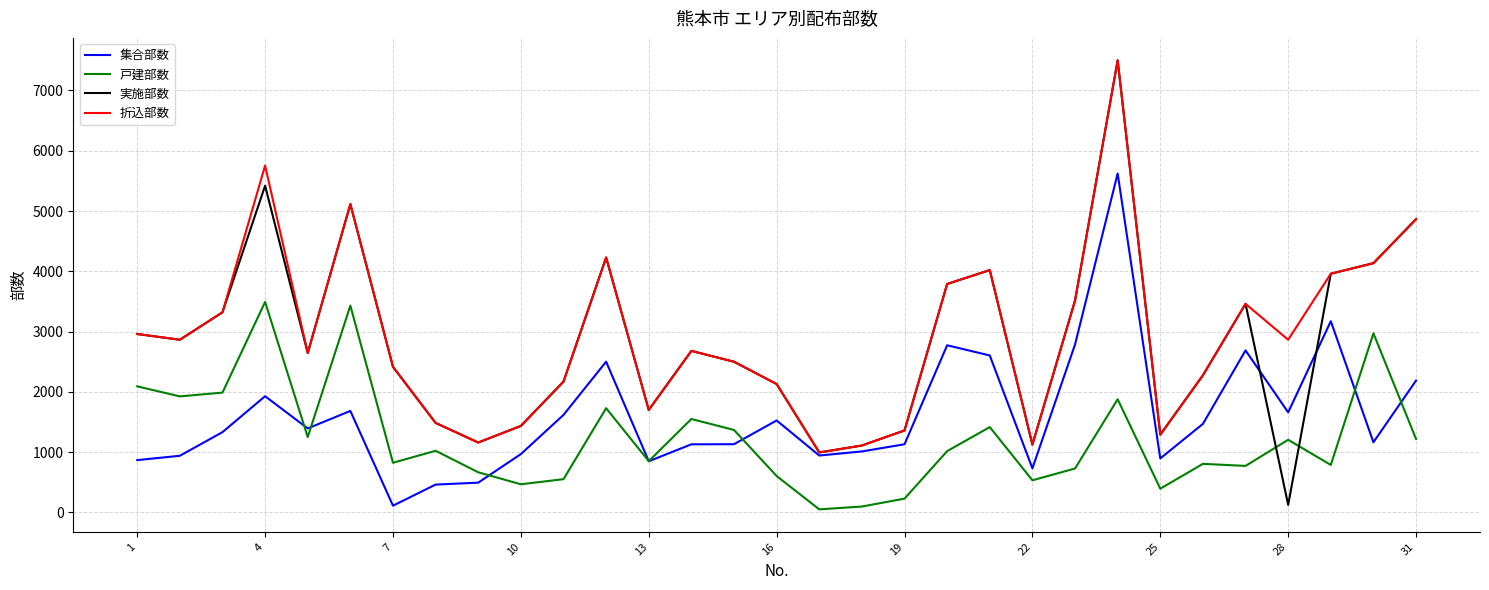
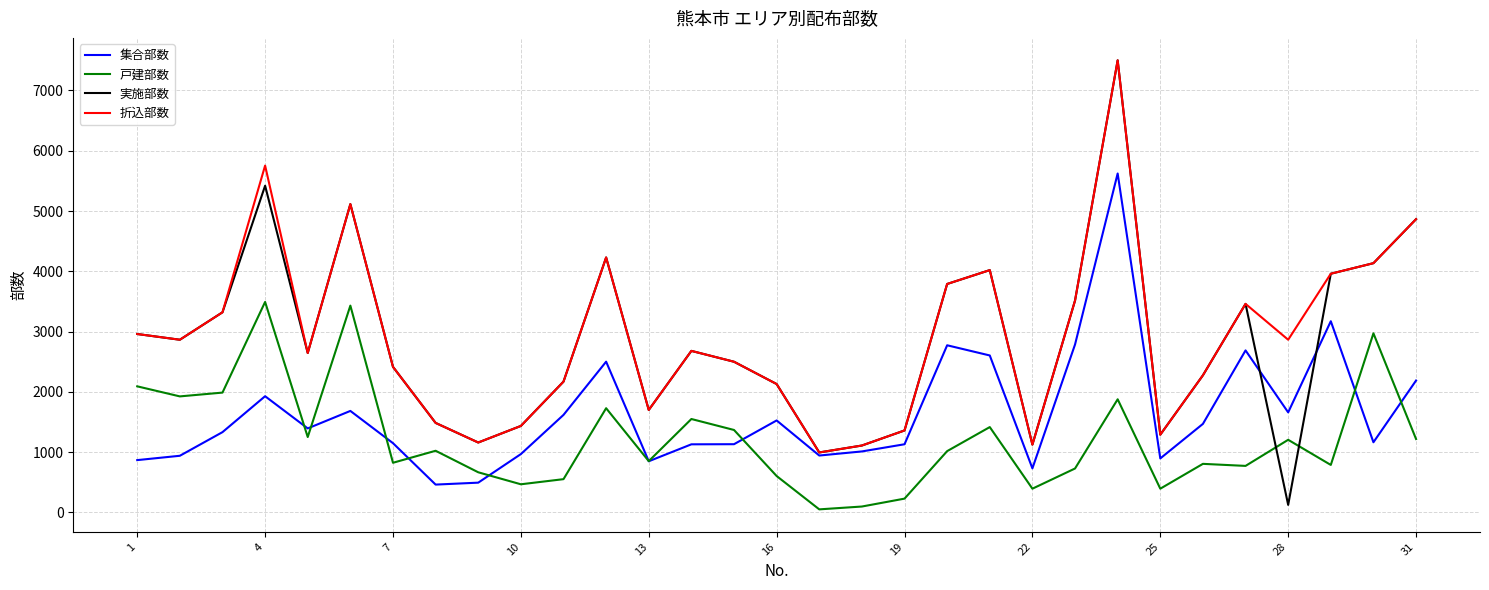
  {
    "集合部数": {
      "1": 900,
      "4": 1900,
-     "7": 100,
+     "7": 1100,
      "10": 1000,
      "16": 1500,
      "19": 1100,
      "22": 700,
      "25": 900,
      "28": 1700,
      "31": 2200
    },
    "戸建部数": {
      "1": 2100,
      "4": 3500,
      "7": 800,
      "10": 500,
      "16": 600,
      "19": 200,
-     "22": 500,
+     "22": 400,
      "25": 400,
      "28": 1200,
      "31": 1200
    },
    "実施部数": {
      "4": 5400,
      "28": 100
    },
    "折込部数": {
      "4": 5800,
      "28": 2900
    }
  }
